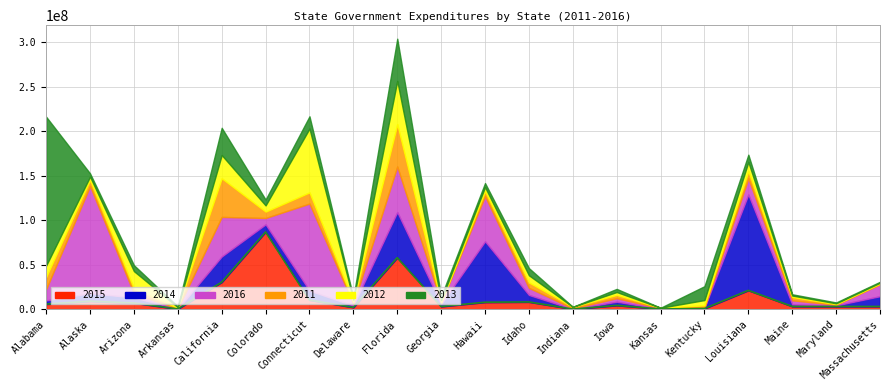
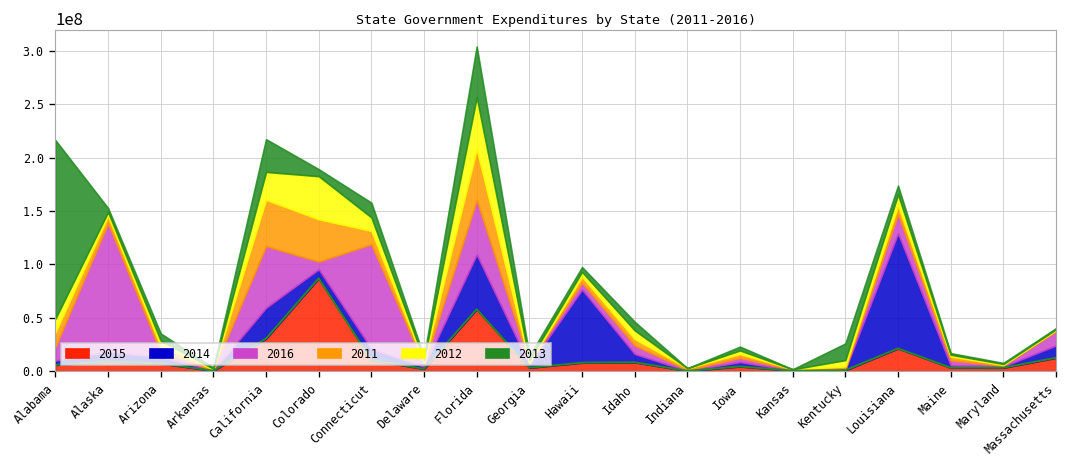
  {
    "2015": {
      "Alabama": 10000000,
      "California": 30000000,
      "Colorado": 90000000,
      "Florida": 60000000,
      "Hawaii": 10000000,
      "Idaho": 10000000,
      "Iowa": 0,
      "Louisiana": 20000000,
-     "Massachusetts": 0
+     "Massachusetts": 10000000
    },
    "2014": {
      "Alabama": 0,
      "California": 30000000,
      "Colorado": 10000000,
      "Florida": 50000000,
      "Hawaii": 70000000,
      "Idaho": 10000000,
      "Iowa": 0,
      "Louisiana": 110000000,
      "Massachusetts": 10000000
    },
    "2016": {
      "Alabama": 10000000,
      "Alaska": 120000000,
-     "California": 40000000,
+     "California": 60000000,
      "Colorado": 10000000,
      "Connecticut": 100000000,
      "Florida": 50000000,
-     "Hawaii": 50000000,
+     "Hawaii": 10000000,
      "Idaho": 10000000,
      "Iowa": 0,
      "Louisiana": 20000000,
      "Maine": 0
    },
    "2011": {
      "Alabama": 10000000,
      "Alaska": 10000000,
      "California": 40000000,
-     "Colorado": 10000000,
+     "Colorado": 40000000,
      "Connecticut": 10000000,
      "Florida": 50000000,
      "Hawaii": 10000000,
      "Idaho": 10000000,
      "Iowa": 0,
      "Louisiana": 10000000
    },
    "2012": {
      "Alabama": 10000000,
      "Alaska": 0,
-     "Arizona": 20000000,
+     "Arizona": 10000000,
      "California": 30000000,
-     "Colorado": 10000000,
-     "Connecticut": 70000000,
+     "Colorado": 40000000,
+     "Connecticut": 10000000,
      "Florida": 50000000,
      "Hawaii": 0,
      "Idaho": 10000000,
      "Iowa": 0,
      "Kentucky": 10000000,
      "Louisiana": 10000000
    },
    "2013": {
      "Alabama": 170000000,
      "Alaska": 0,
      "Arizona": 10000000,
      "California": 30000000,
      "Colorado": 10000000,
      "Connecticut": 10000000,
      "Florida": 50000000,
      "Hawaii": 0,
      "Idaho": 10000000,
      "Iowa": 0,
      "Kentucky": 20000000,
      "Louisiana": 10000000
    }
  }
